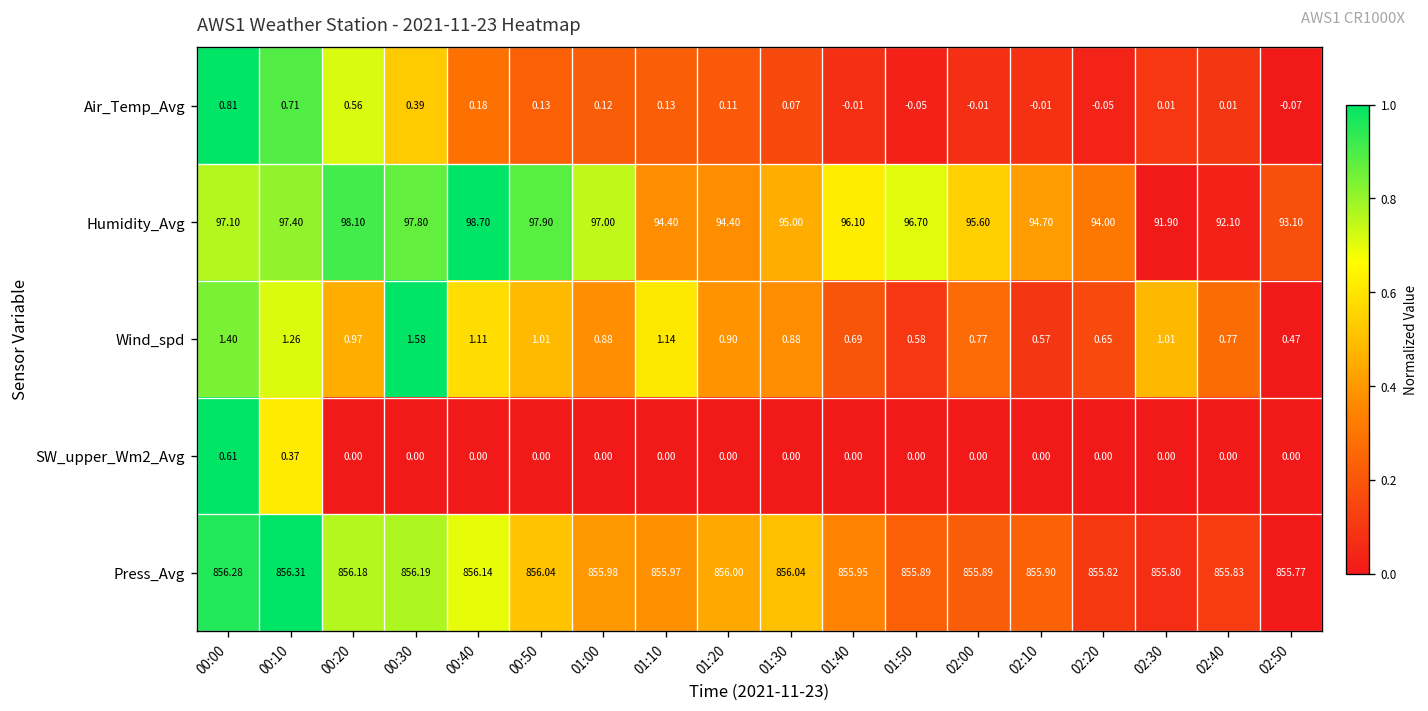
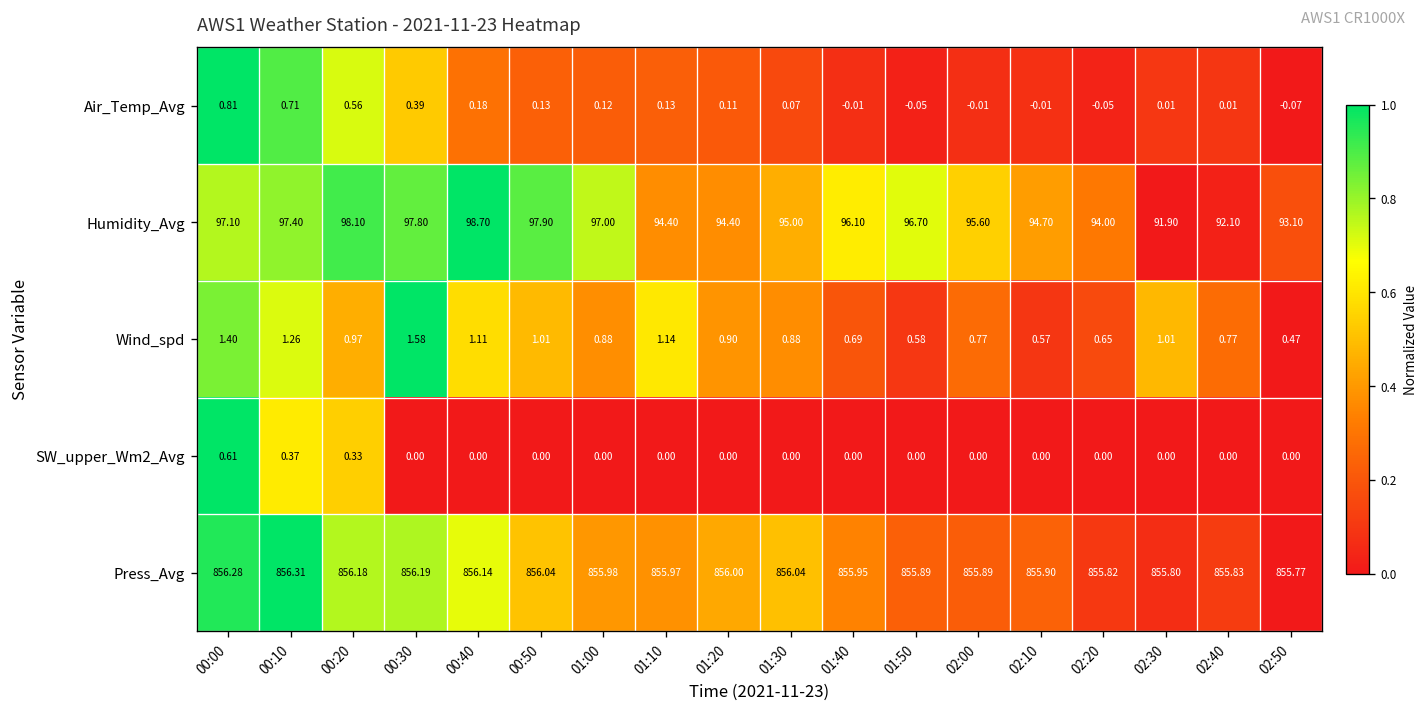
  {
    "Air_Temp_Avg": {
      "00:00": 0.81,
      "00:10": 0.71,
      "00:20": 0.56,
      "00:30": 0.39,
      "00:40": 0.18,
      "00:50": 0.13,
      "01:00": 0.12,
      "01:10": 0.13,
      "01:20": 0.11,
      "01:30": 0.07,
      "01:40": -0.01,
      "01:50": -0.05,
      "02:00": -0.01,
      "02:10": -0.01,
      "02:20": -0.05,
      "02:30": 0.01,
      "02:40": 0.01,
      "02:50": -0.07
    },
    "Humidity_Avg": {
      "00:00": 97.10,
      "00:10": 97.40,
      "00:20": 98.10,
      "00:30": 97.80,
      "00:40": 98.70,
      "00:50": 97.90,
      "01:00": 97.00,
      "01:10": 94.40,
      "01:20": 94.40,
      "01:30": 95.00,
      "01:40": 96.10,
      "01:50": 96.70,
      "02:00": 95.60,
      "02:10": 94.70,
      "02:20": 94.00,
      "02:30": 91.90,
      "02:40": 92.10,
      "02:50": 93.10
    },
    "Wind_spd": {
      "00:00": 1.40,
      "00:10": 1.26,
      "00:20": 0.97,
      "00:30": 1.58,
      "00:40": 1.11,
      "00:50": 1.01,
      "01:00": 0.88,
      "01:10": 1.14,
      "01:20": 0.90,
      "01:30": 0.88,
      "01:40": 0.69,
      "01:50": 0.58,
      "02:00": 0.77,
      "02:10": 0.57,
      "02:20": 0.65,
      "02:30": 1.01,
      "02:40": 0.77,
      "02:50": 0.47
    },
    "SW_upper_Wm2_Avg": {
      "00:00": 0.61,
      "00:10": 0.37,
-     "00:20": 0.00,
+     "00:20": 0.33,
      "00:30": 0.00,
      "00:40": 0.00,
      "00:50": 0.00,
      "01:00": 0.00,
      "01:10": 0.00,
      "01:20": 0.00,
      "01:30": 0.00,
      "01:40": 0.00,
      "01:50": 0.00,
      "02:00": 0.00,
      "02:10": 0.00,
      "02:20": 0.00,
      "02:30": 0.00,
      "02:40": 0.00,
      "02:50": 0.00
    },
    "Press_Avg": {
      "00:00": 856.28,
      "00:10": 856.31,
      "00:20": 856.18,
      "00:30": 856.19,
      "00:40": 856.14,
      "00:50": 856.04,
      "01:00": 855.98,
      "01:10": 855.97,
      "01:20": 856.00,
      "01:30": 856.04,
      "01:40": 855.95,
      "01:50": 855.89,
      "02:00": 855.89,
      "02:10": 855.90,
      "02:20": 855.82,
      "02:30": 855.80,
      "02:40": 855.83,
      "02:50": 855.77
    }
  }
